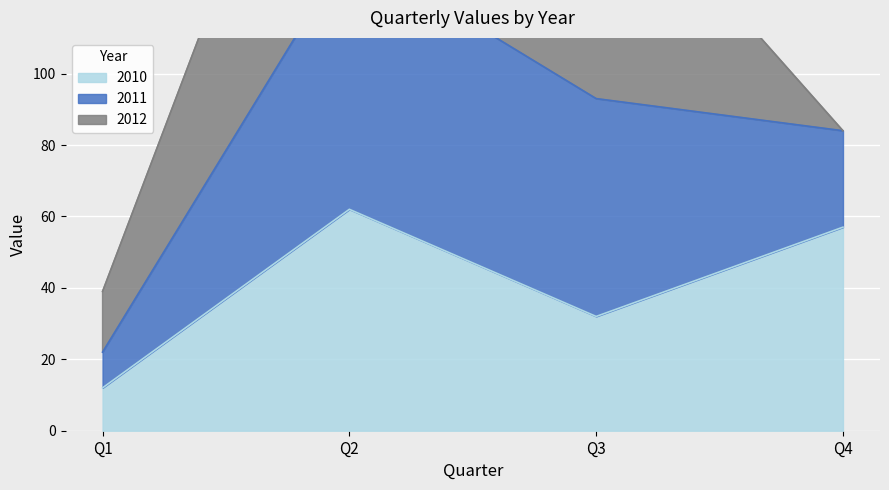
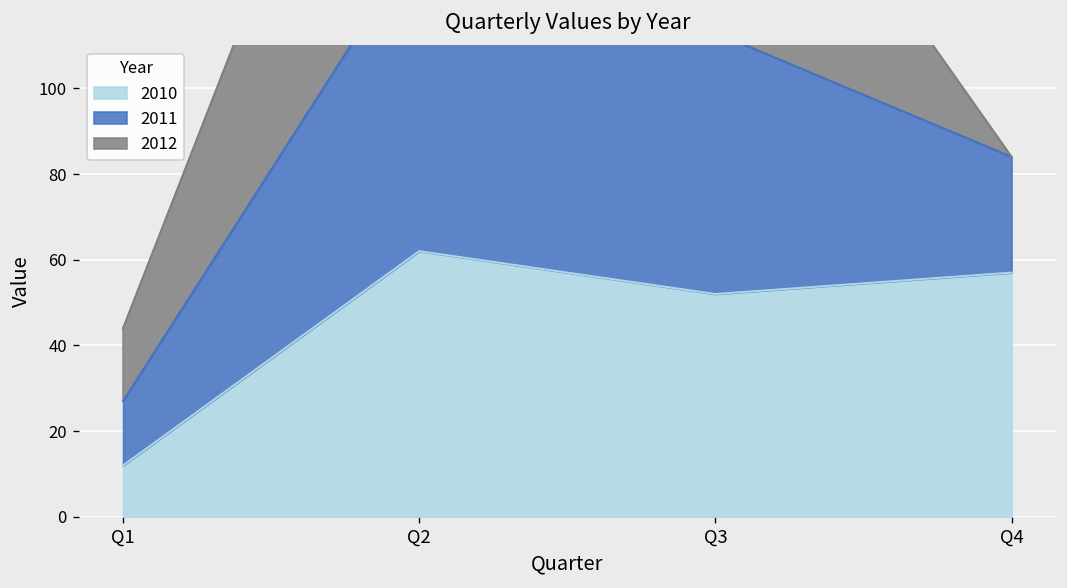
  {
    "2010": {
      "Q1": 12,
      "Q2": 62,
-     "Q3": 32,
+     "Q3": 52,
      "Q4": 57
    },
    "2011": {
-     "Q1": 10
+     "Q1": 15
    },
    "2012": {
      "Q1": 17
    }
  }
